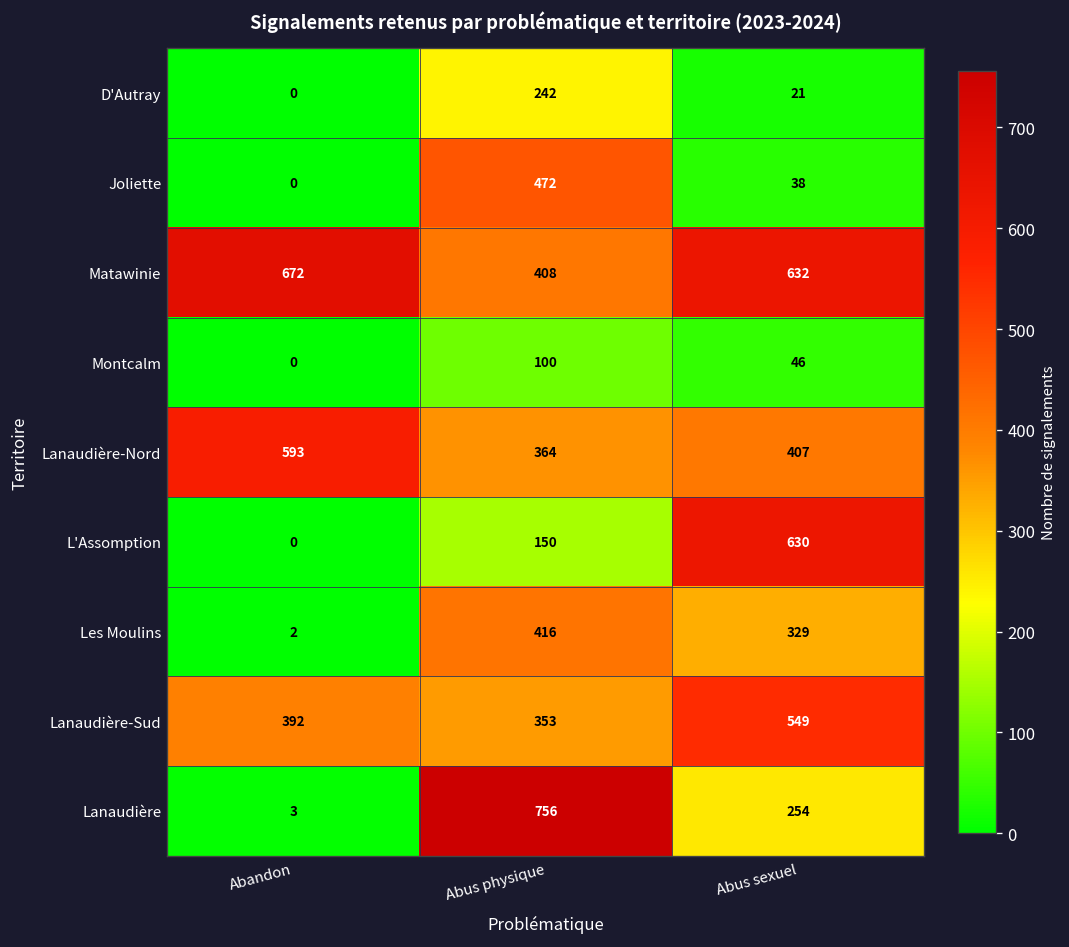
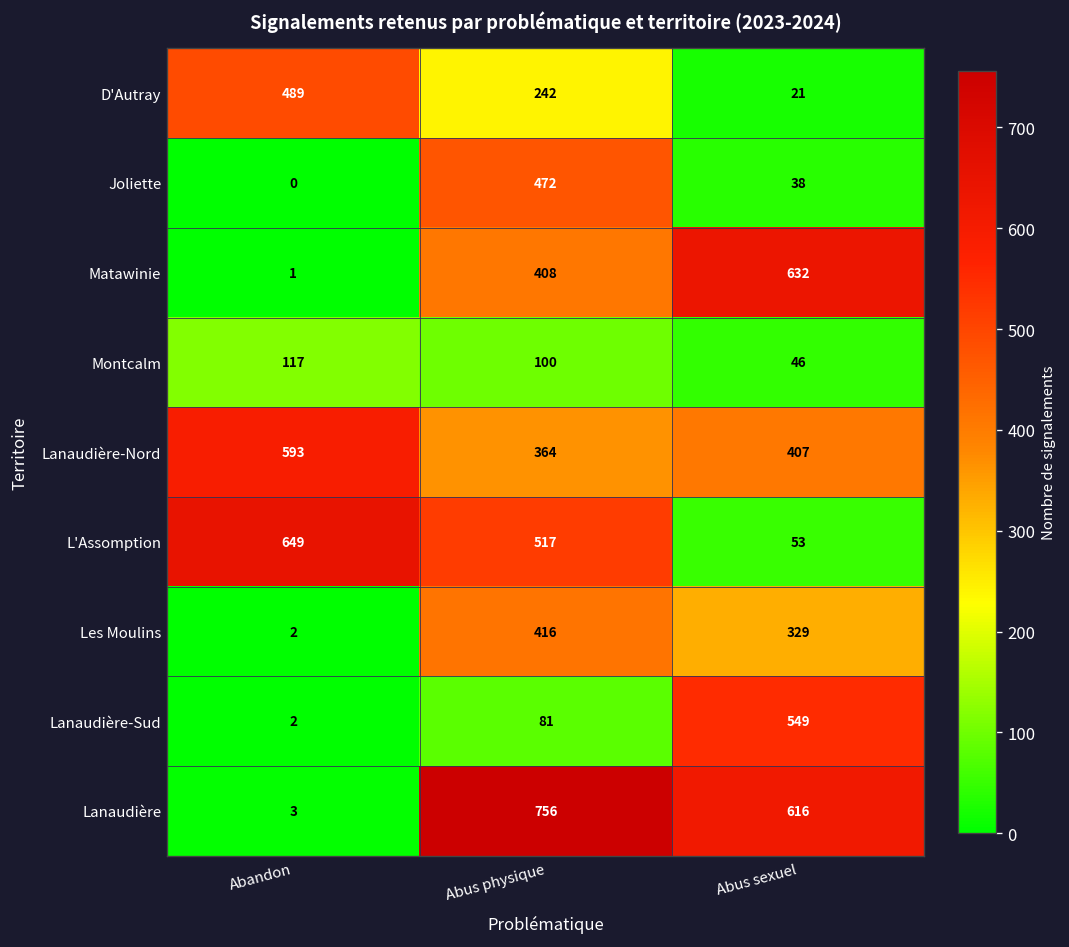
  {
    "D'Autray": {
-     "Abandon": 0,
+     "Abandon": 489,
      "Abus physique": 242,
      "Abus sexuel": 21
    },
    "Joliette": {
      "Abandon": 0,
      "Abus physique": 472,
      "Abus sexuel": 38
    },
    "Matawinie": {
-     "Abandon": 672,
+     "Abandon": 1,
      "Abus physique": 408,
      "Abus sexuel": 632
    },
    "Montcalm": {
-     "Abandon": 0,
+     "Abandon": 117,
      "Abus physique": 100,
      "Abus sexuel": 46
    },
    "Lanaudière-Nord": {
      "Abandon": 593,
      "Abus physique": 364,
      "Abus sexuel": 407
    },
    "L'Assomption": {
-     "Abandon": 0,
-     "Abus physique": 150,
-     "Abus sexuel": 630
+     "Abandon": 649,
+     "Abus physique": 517,
+     "Abus sexuel": 53
    },
    "Les Moulins": {
      "Abandon": 2,
      "Abus physique": 416,
      "Abus sexuel": 329
    },
    "Lanaudière-Sud": {
-     "Abandon": 392,
-     "Abus physique": 353,
+     "Abandon": 2,
+     "Abus physique": 81,
      "Abus sexuel": 549
    },
    "Lanaudière": {
      "Abandon": 3,
      "Abus physique": 756,
-     "Abus sexuel": 254
+     "Abus sexuel": 616
    }
  }
